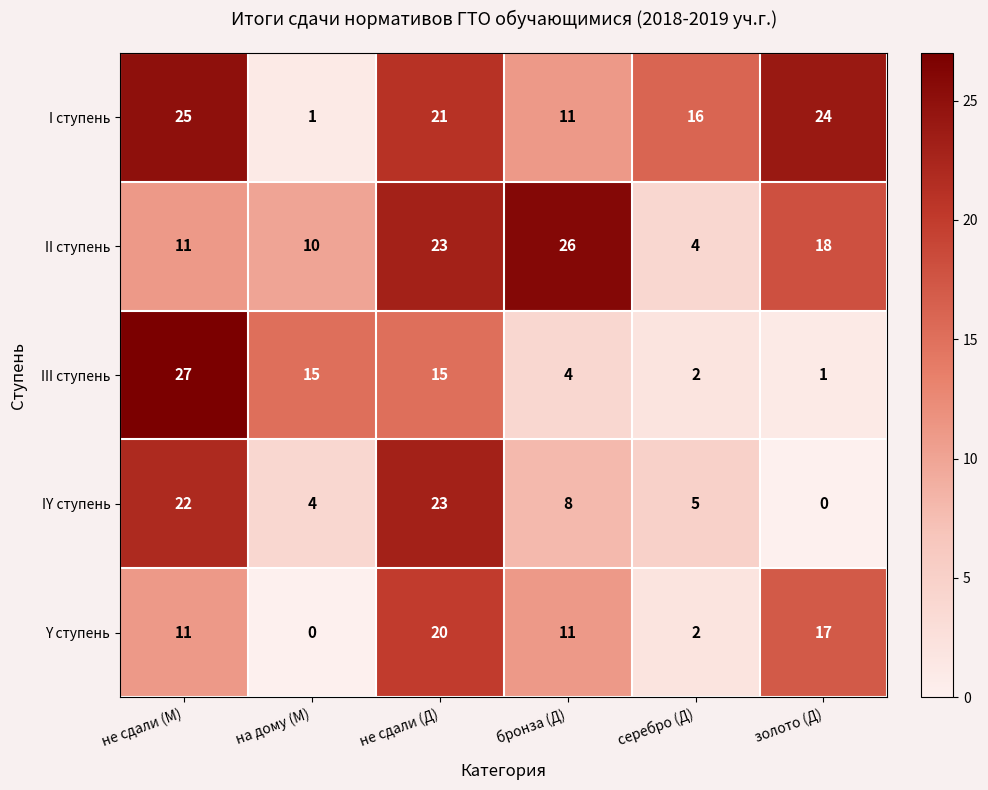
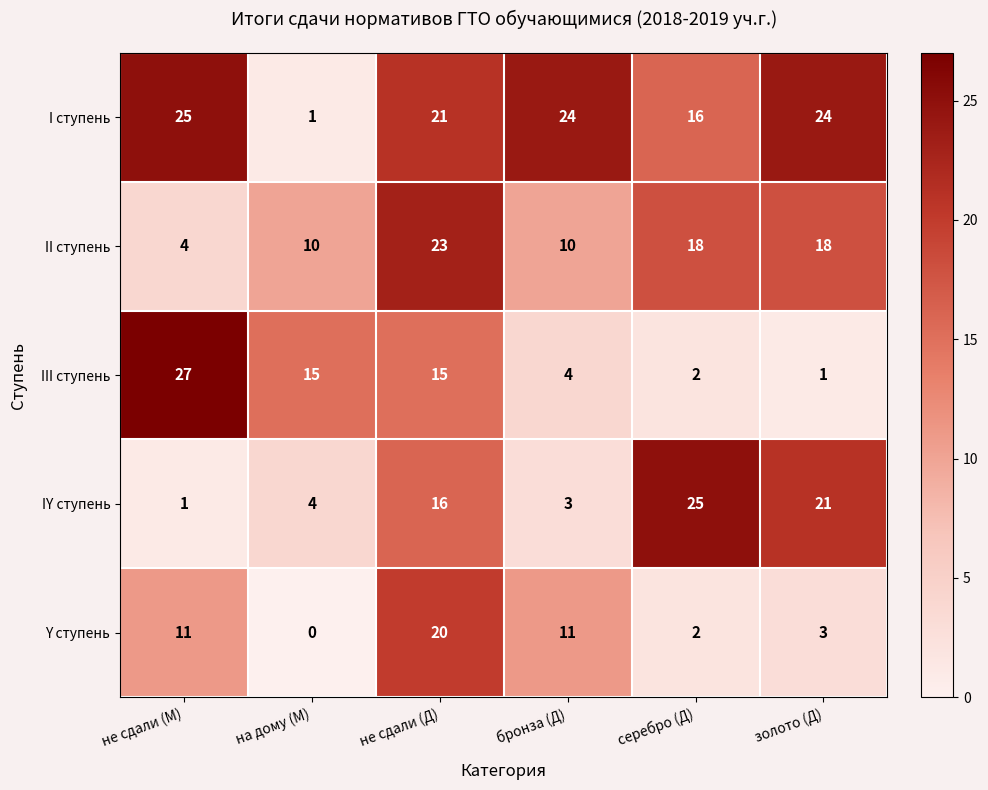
  {
    "I ступень": {
      "не сдали (М)": 25,
      "на дому (М)": 1,
      "не сдали (Д)": 21,
-     "бронза (Д)": 11,
+     "бронза (Д)": 24,
      "серебро (Д)": 16,
      "золото (Д)": 24
    },
    "II ступень": {
-     "не сдали (М)": 11,
+     "не сдали (М)": 4,
      "на дому (М)": 10,
      "не сдали (Д)": 23,
-     "бронза (Д)": 26,
-     "серебро (Д)": 4,
+     "бронза (Д)": 10,
+     "серебро (Д)": 18,
      "золото (Д)": 18
    },
    "III ступень": {
      "не сдали (М)": 27,
      "на дому (М)": 15,
      "не сдали (Д)": 15,
      "бронза (Д)": 4,
      "серебро (Д)": 2,
      "золото (Д)": 1
    },
    "IY ступень": {
-     "не сдали (М)": 22,
+     "не сдали (М)": 1,
      "на дому (М)": 4,
-     "не сдали (Д)": 23,
-     "бронза (Д)": 8,
-     "серебро (Д)": 5,
-     "золото (Д)": 0
+     "не сдали (Д)": 16,
+     "бронза (Д)": 3,
+     "серебро (Д)": 25,
+     "золото (Д)": 21
    },
    "Y ступень": {
      "не сдали (М)": 11,
      "на дому (М)": 0,
      "не сдали (Д)": 20,
      "бронза (Д)": 11,
      "серебро (Д)": 2,
-     "золото (Д)": 17
+     "золото (Д)": 3
    }
  }
